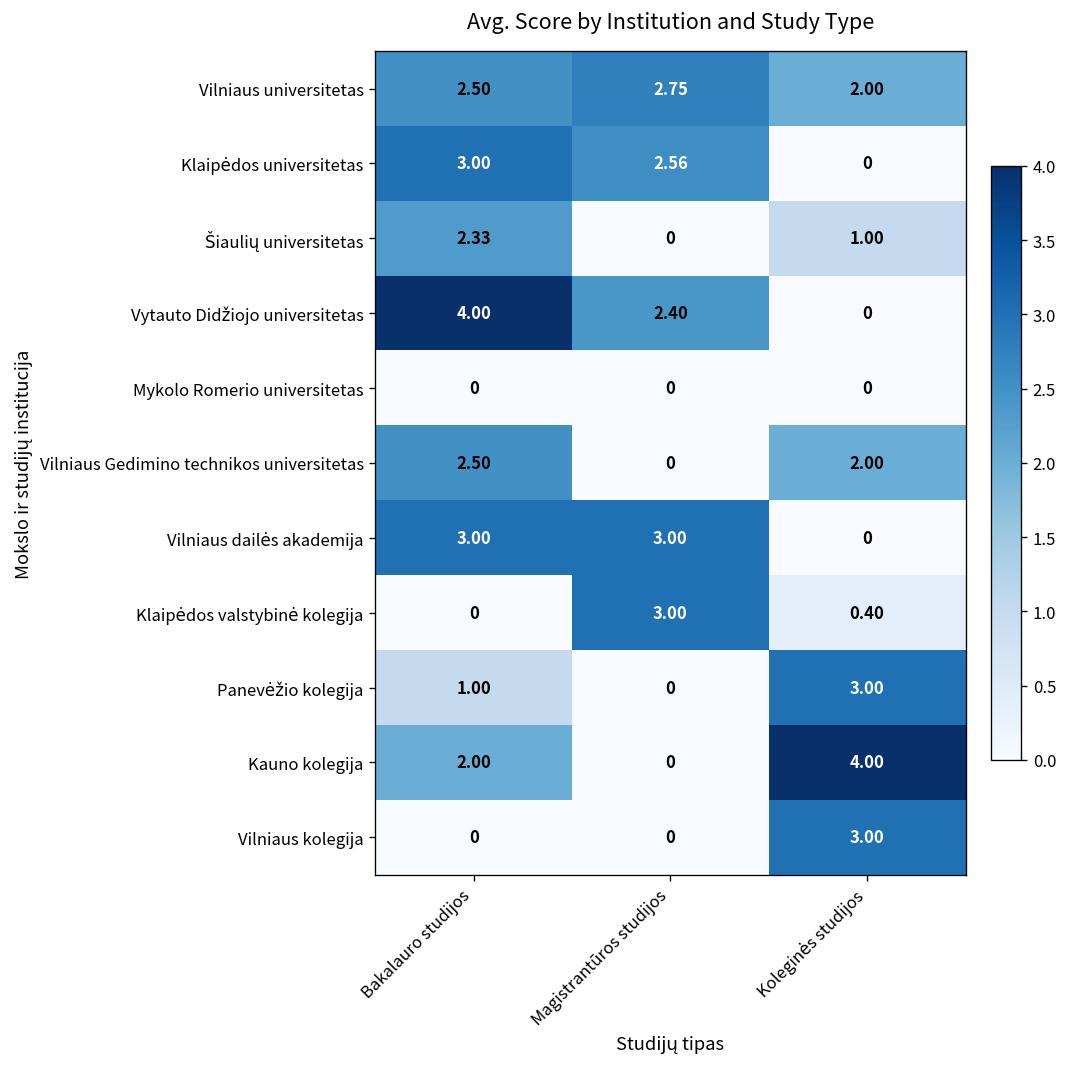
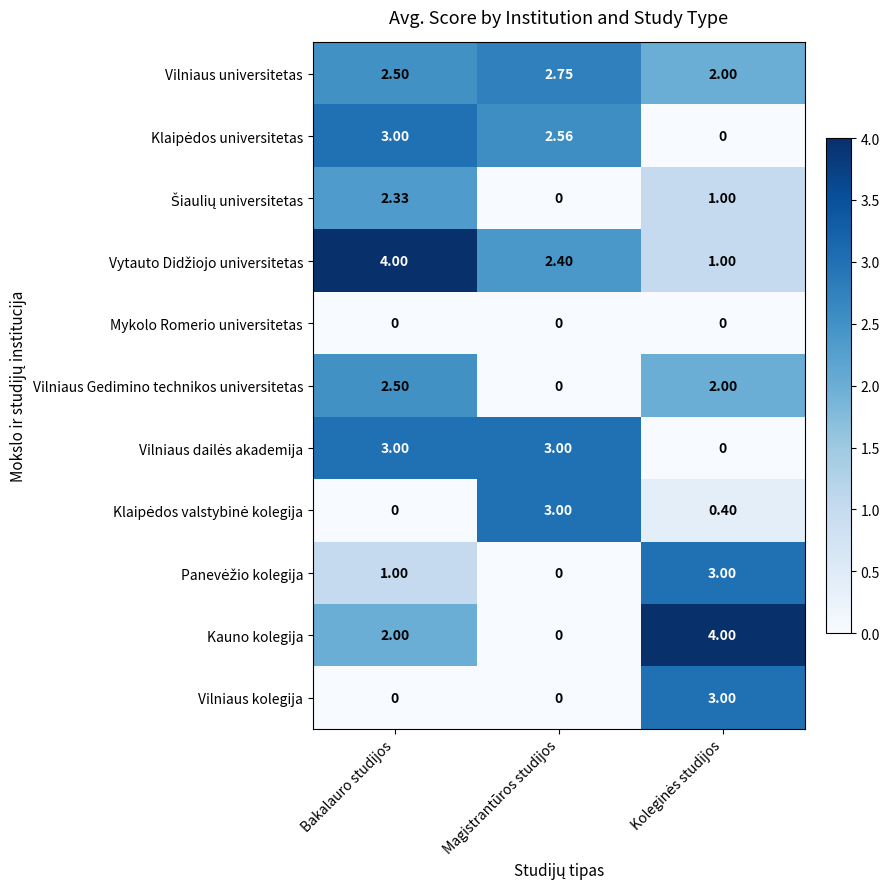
  {
    "Vilniaus universitetas": {
      "Bakalauro studijos": 2.50,
      "Magistrantūros studijos": 2.75,
      "Koleginės studijos": 2.00
    },
    "Klaipėdos universitetas": {
      "Bakalauro studijos": 3.00,
      "Magistrantūros studijos": 2.56,
      "Koleginės studijos": 0
    },
    "Šiaulių universitetas": {
      "Bakalauro studijos": 2.33,
      "Magistrantūros studijos": 0,
      "Koleginės studijos": 1.00
    },
    "Vytauto Didžiojo universitetas": {
      "Bakalauro studijos": 4.00,
      "Magistrantūros studijos": 2.40,
-     "Koleginės studijos": 0
+     "Koleginės studijos": 1.00
    },
    "Mykolo Romerio universitetas": {
      "Bakalauro studijos": 0,
      "Magistrantūros studijos": 0,
      "Koleginės studijos": 0
    },
    "Vilniaus Gedimino technikos universitetas": {
      "Bakalauro studijos": 2.50,
      "Magistrantūros studijos": 0,
      "Koleginės studijos": 2.00
    },
    "Vilniaus dailės akademija": {
      "Bakalauro studijos": 3.00,
      "Magistrantūros studijos": 3.00,
      "Koleginės studijos": 0
    },
    "Klaipėdos valstybinė kolegija": {
      "Bakalauro studijos": 0,
      "Magistrantūros studijos": 3.00,
      "Koleginės studijos": 0.40
    },
    "Panevėžio kolegija": {
      "Bakalauro studijos": 1.00,
      "Magistrantūros studijos": 0,
      "Koleginės studijos": 3.00
    },
    "Kauno kolegija": {
      "Bakalauro studijos": 2.00,
      "Magistrantūros studijos": 0,
      "Koleginės studijos": 4.00
    },
    "Vilniaus kolegija": {
      "Bakalauro studijos": 0,
      "Magistrantūros studijos": 0,
      "Koleginės studijos": 3.00
    }
  }
